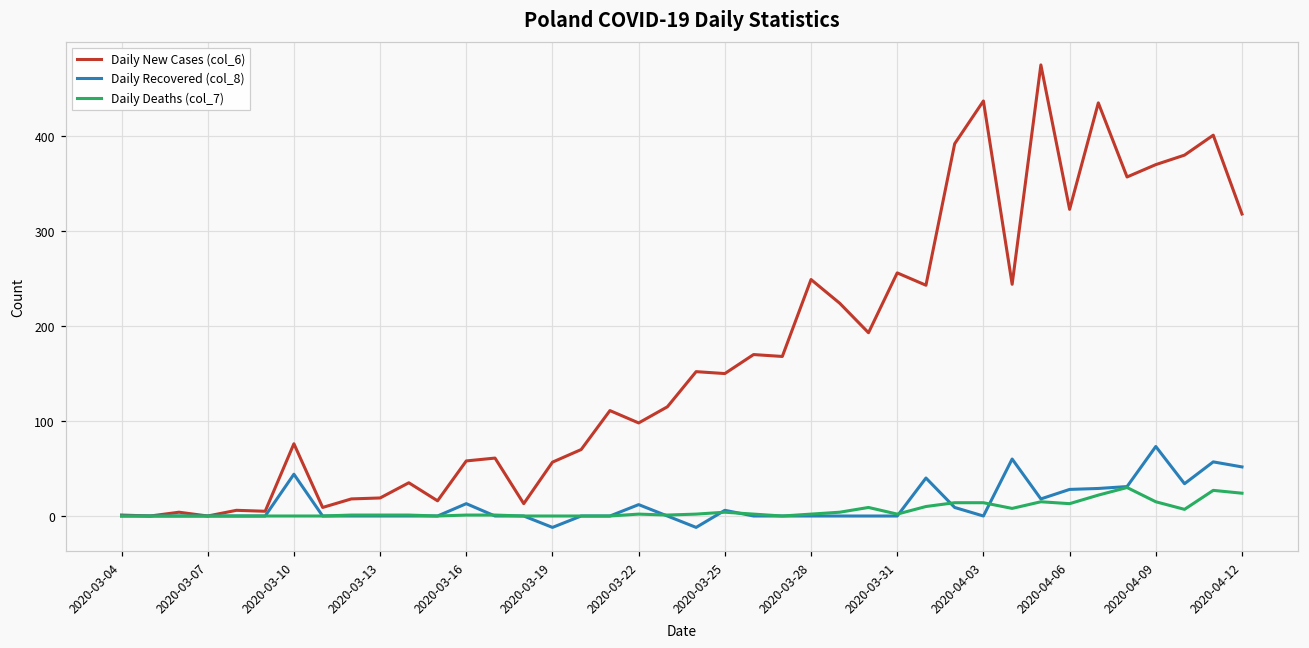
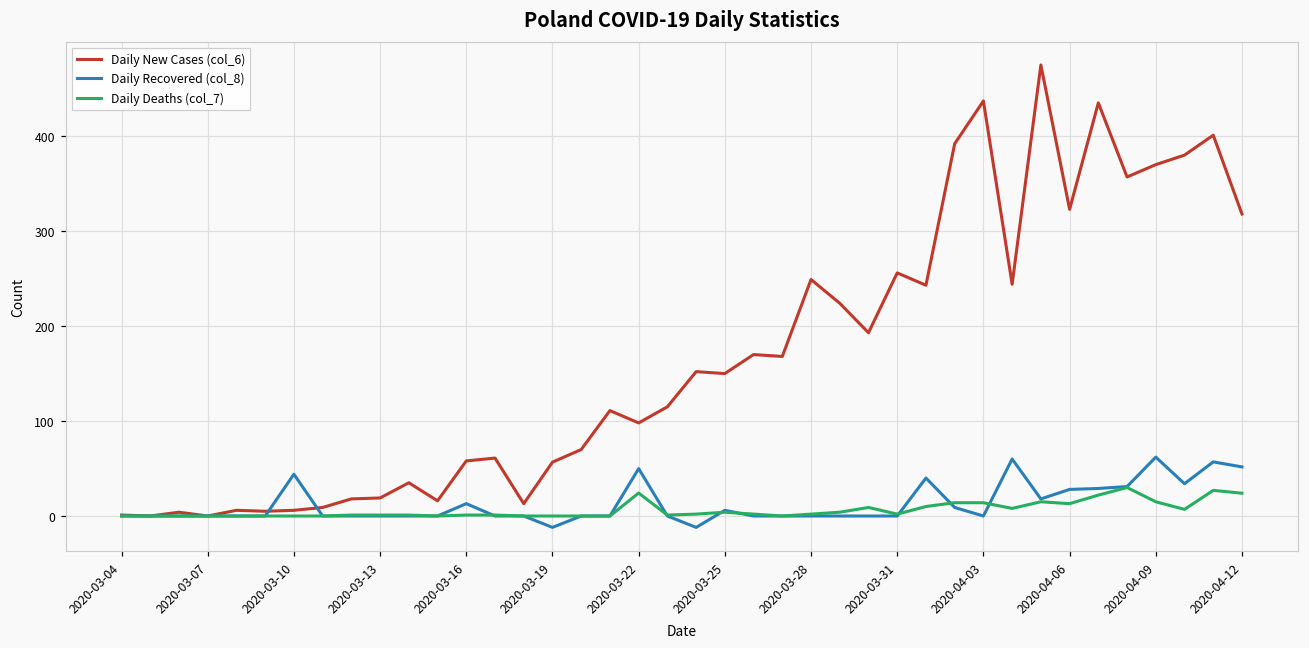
  {
    "Daily New Cases (col_6)": {
-     "2020-03-10": 80,
+     "2020-03-10": 10,
      "2020-03-13": 20,
      "2020-03-16": 60,
      "2020-03-19": 60,
      "2020-03-22": 100,
      "2020-03-25": 150,
      "2020-03-28": 250,
      "2020-03-31": 260,
      "2020-04-03": 440,
      "2020-04-06": 320,
      "2020-04-09": 370,
      "2020-04-12": 320
    },
    "Daily Recovered (col_8)": {
      "2020-03-10": 40,
      "2020-03-16": 10,
      "2020-03-19": -10,
-     "2020-03-22": 10,
+     "2020-03-22": 50,
      "2020-04-03": 0,
      "2020-04-06": 30,
-     "2020-04-09": 70,
+     "2020-04-09": 60,
      "2020-04-12": 50
    },
    "Daily Deaths (col_7)": {
      "2020-03-10": 0,
      "2020-03-16": 0,
      "2020-03-19": 0,
-     "2020-03-22": 0,
+     "2020-03-22": 20,
      "2020-04-03": 10,
      "2020-04-06": 10,
      "2020-04-09": 20,
      "2020-04-12": 20
    }
  }
